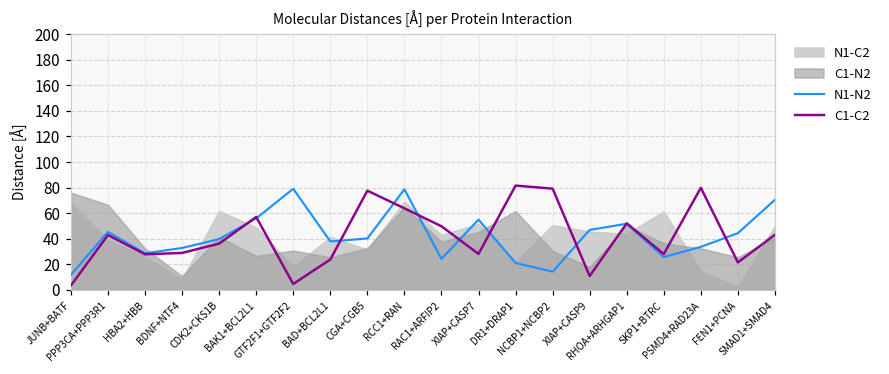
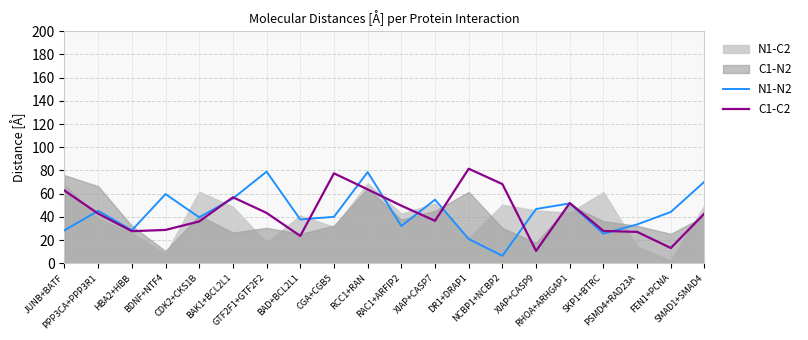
  {
    "N1-N2": {
-     "JUNB+BATF": 12,
+     "JUNB+BATF": 28,
      "PPP3CA+PPP3R1": 45,
-     "BDNF+NTF4": 33,
+     "BDNF+NTF4": 60,
      "GTF2F1+GTF2F2": 79,
      "BAD+BCL2L1": 38,
      "CGA+CGB5": 40,
      "RCC1+RAN": 79,
-     "RAC1+ARFIP2": 24,
+     "RAC1+ARFIP2": 32,
      "XIAP+CASP7": 55,
-     "NCBP1+NCBP2": 14,
+     "NCBP1+NCBP2": 6,
      "SKP1+BTRC": 25,
      "FEN1+PCNA": 44,
      "SMAD1+SMAD4": 70
    },
    "C1-C2": {
-     "JUNB+BATF": 3,
+     "JUNB+BATF": 63,
      "PPP3CA+PPP3R1": 43,
      "BDNF+NTF4": 29,
      "CDK2+CKS1B": 36,
-     "GTF2F1+GTF2F2": 4,
+     "GTF2F1+GTF2F2": 43,
      "CGA+CGB5": 78,
      "RAC1+ARFIP2": 50,
-     "XIAP+CASP7": 28,
+     "XIAP+CASP7": 37,
      "DR1+DRAP1": 82,
-     "NCBP1+NCBP2": 79,
+     "NCBP1+NCBP2": 68,
      "XIAP+CASP9": 11,
      "SKP1+BTRC": 28,
-     "PSMD4+RAD23A": 80,
-     "FEN1+PCNA": 21,
+     "PSMD4+RAD23A": 27,
+     "FEN1+PCNA": 13,
      "SMAD1+SMAD4": 43
    }
  }
